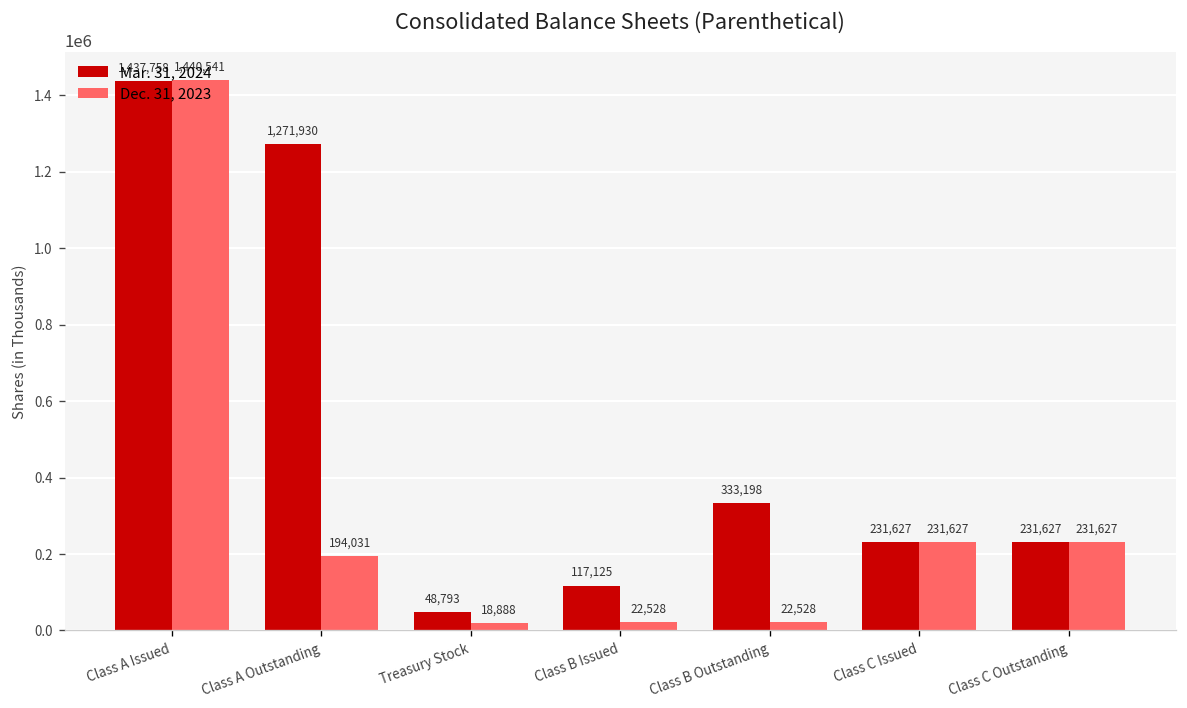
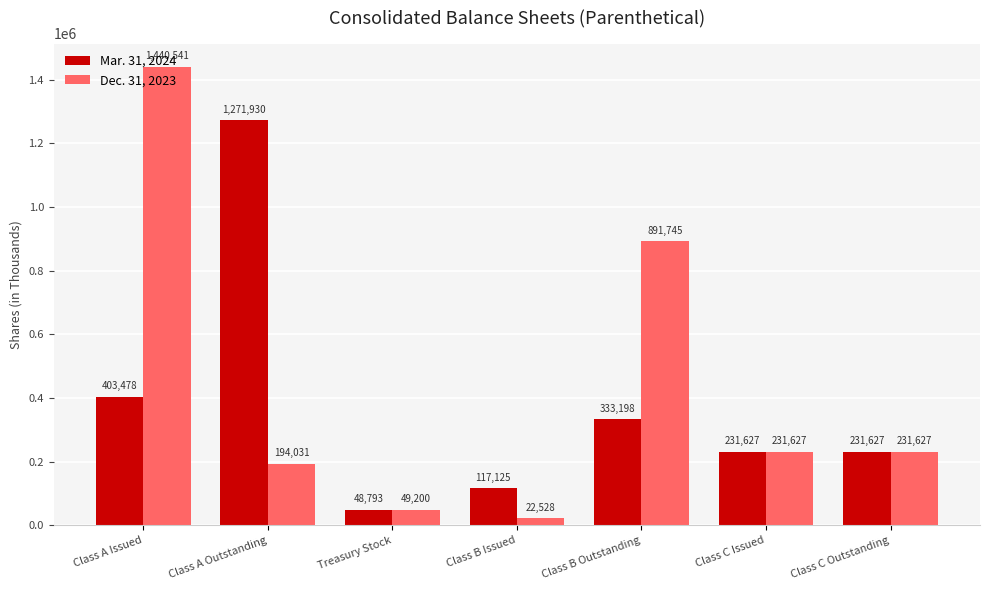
  {
    "Mar. 31, 2024": {
-     "Class A Issued": "1,437,758",
+     "Class A Issued": "403,478",
      "Class A Outstanding": "1,271,930",
      "Treasury Stock": "48,793",
      "Class B Issued": "117,125",
      "Class B Outstanding": "333,198",
      "Class C Issued": "231,627",
      "Class C Outstanding": "231,627"
    },
    "Dec. 31, 2023": {
      "Class A Issued": "1,440,541",
      "Class A Outstanding": "194,031",
-     "Treasury Stock": "18,888",
+     "Treasury Stock": "49,200",
      "Class B Issued": "22,528",
-     "Class B Outstanding": "22,528",
+     "Class B Outstanding": "891,745",
      "Class C Issued": "231,627",
      "Class C Outstanding": "231,627"
    }
  }
